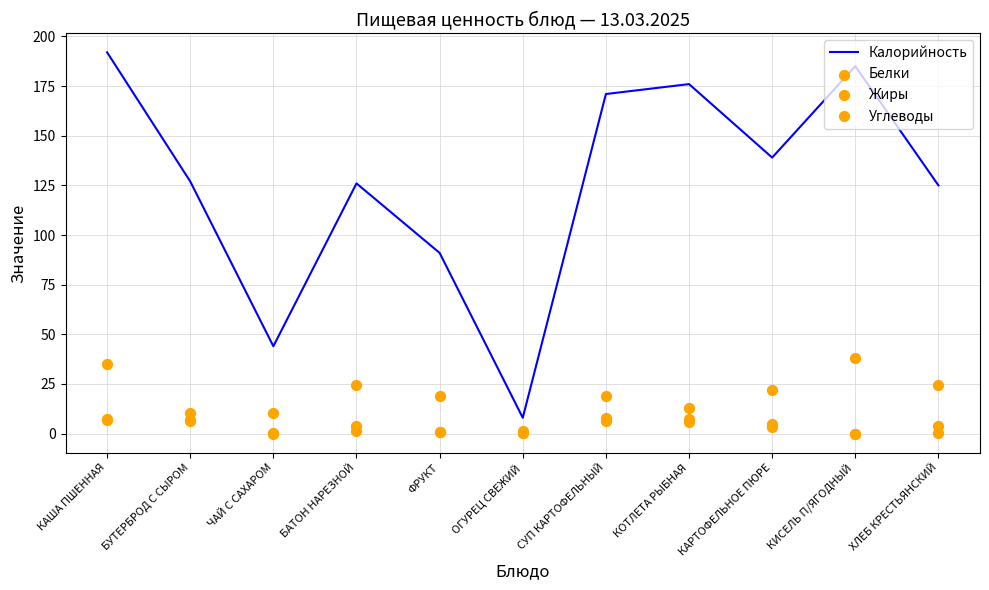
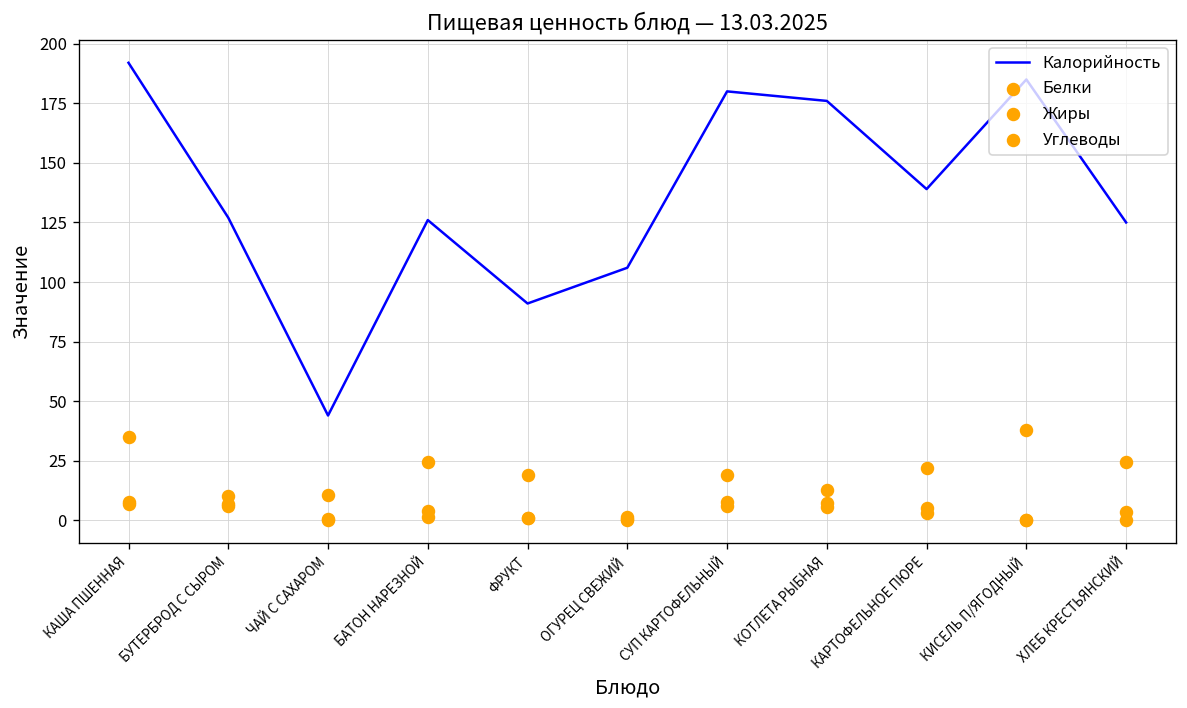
  {
    "Калорийность": {
      "КАША ПШЕННАЯ": 192,
      "БУТЕРБРОД С СЫРОМ": 127,
      "ЧАЙ С САХАРОМ": 44,
      "БАТОН НАРЕЗНОЙ": 126,
      "ФРУКТ": 91,
-     "ОГУРЕЦ СВЕЖИЙ": 8,
-     "СУП КАРТОФЕЛЬНЫЙ": 171,
+     "ОГУРЕЦ СВЕЖИЙ": 106,
+     "СУП КАРТОФЕЛЬНЫЙ": 180,
      "КОТЛЕТА РЫБНАЯ": 176,
      "КАРТОФЕЛЬНОЕ ПЮРЕ": 139,
      "ХЛЕБ КРЕСТЬЯНСКИЙ": 125
    }
  }
